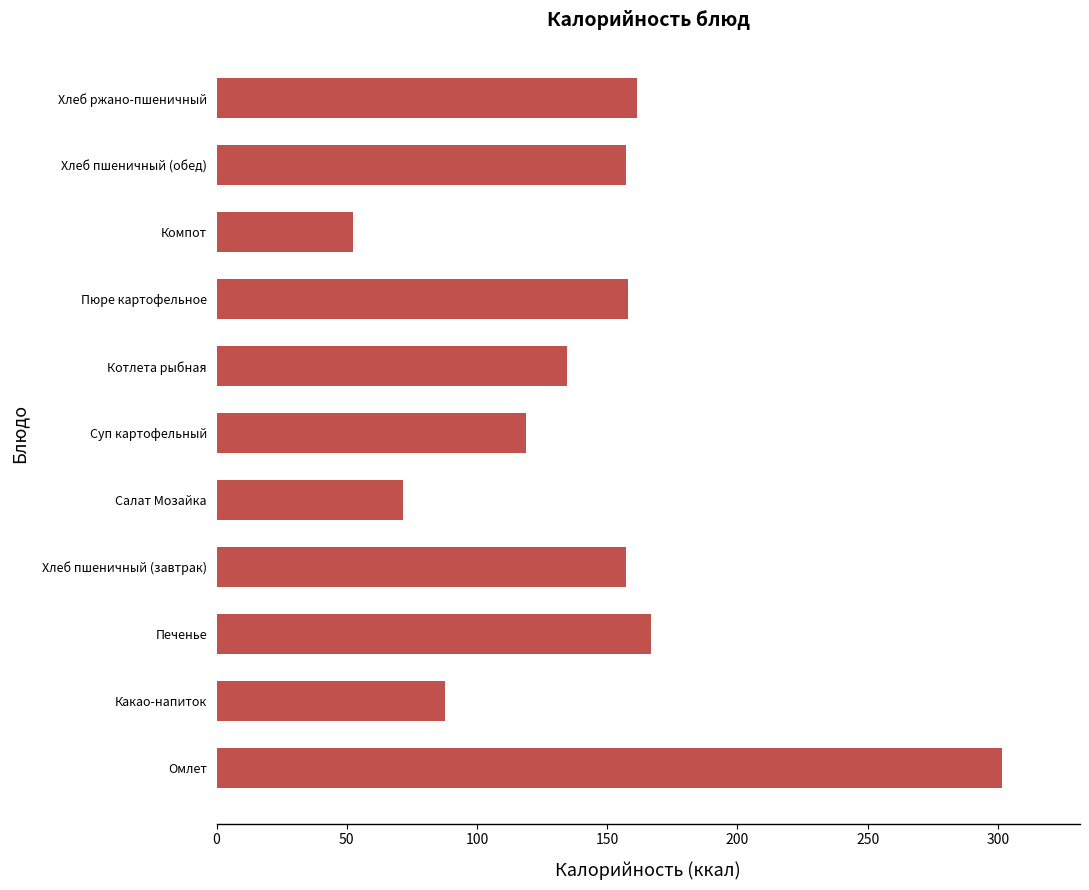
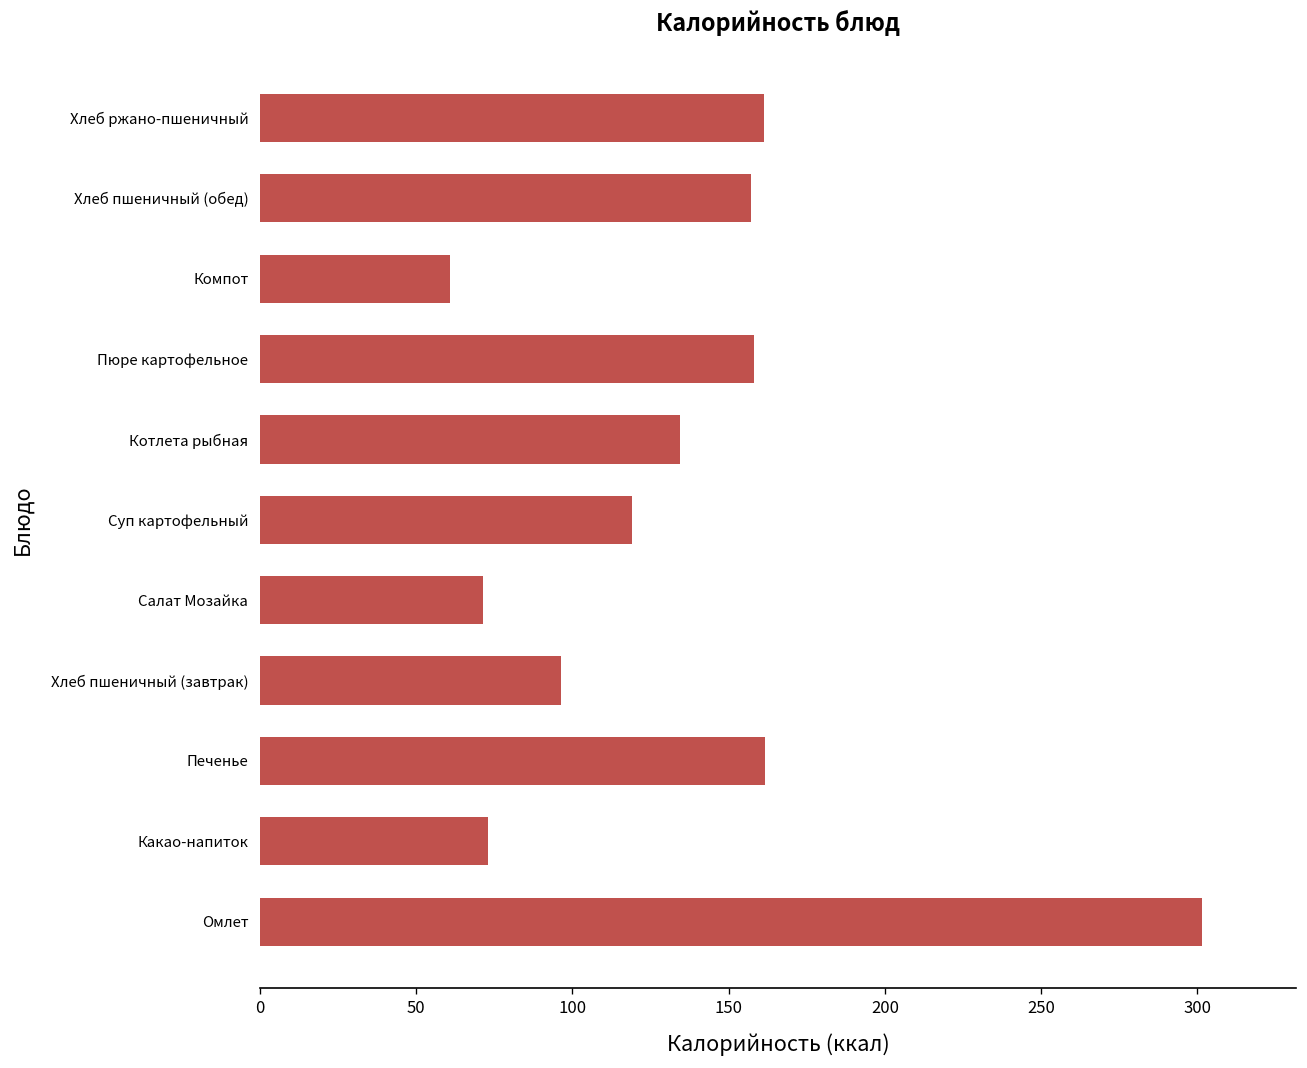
  {
    "Хлеб ржано-пшеничный": 161,
    "Хлеб пшеничный (обед)": 157,
-   "Компот": 52,
+   "Компот": 61,
    "Пюре картофельное": 158,
    "Котлета рыбная": 135,
    "Суп картофельный": 119,
    "Салат Мозайка": 71,
-   "Хлеб пшеничный (завтрак)": 157,
-   "Печенье": 167,
-   "Какао-напиток": 88,
+   "Хлеб пшеничный (завтрак)": 96,
+   "Печенье": 162,
+   "Какао-напиток": 73,
    "Омлет": 301
  }
